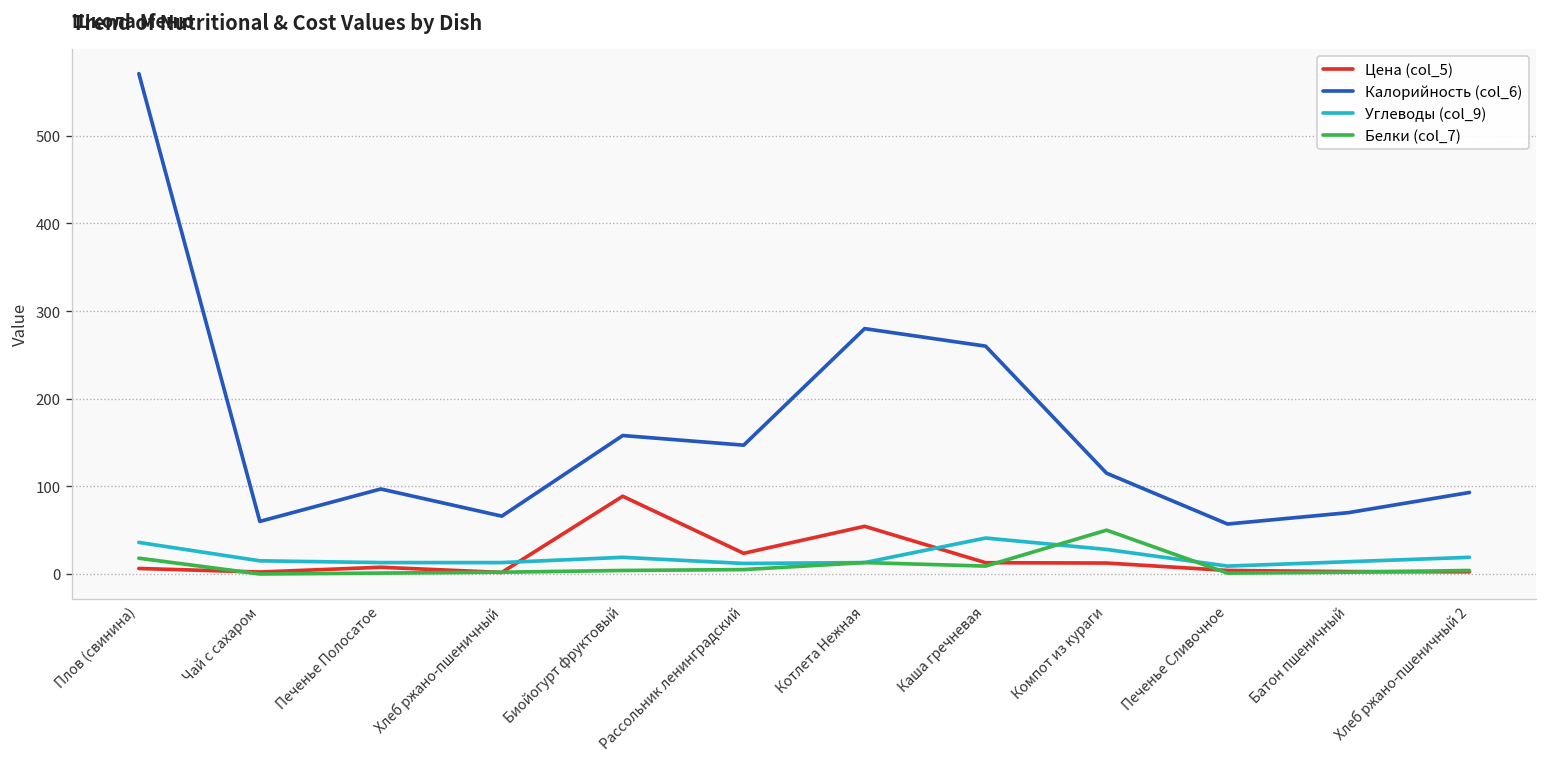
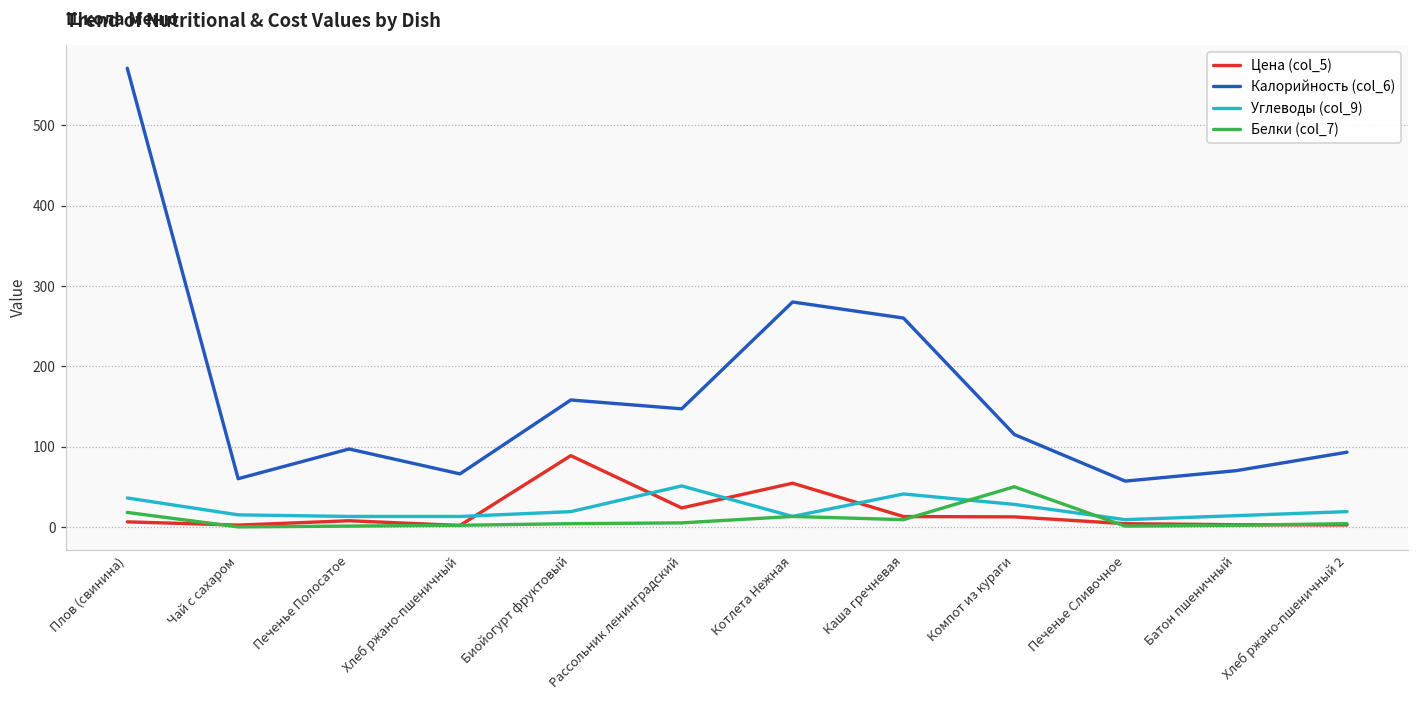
  {
    "Цена (col_5)": {
      "Плов (свинина)": 10,
      "Печенье Полосатое": 10,
      "Биойогурт фруктовый": 90,
      "Рассольник ленинградский": 20,
      "Котлета Нежная": 50,
      "Каша гречневая": 10,
      "Компот из кураги": 10
    },
    "Калорийность (col_6)": {
      "Плов (свинина)": 570,
      "Чай с сахаром": 60,
      "Печенье Полосатое": 100,
      "Хлеб ржано-пшеничный": 70,
      "Биойогурт фруктовый": 160,
      "Рассольник ленинградский": 150,
      "Котлета Нежная": 280,
      "Каша гречневая": 260,
      "Компот из кураги": 120,
      "Печенье Сливочное": 60,
      "Батон пшеничный": 70,
      "Хлеб ржано-пшеничный 2": 90
    },
    "Углеводы (col_9)": {
      "Плов (свинина)": 40,
      "Чай с сахаром": 20,
      "Печенье Полосатое": 10,
      "Хлеб ржано-пшеничный": 10,
      "Биойогурт фруктовый": 20,
-     "Рассольник ленинградский": 10,
+     "Рассольник ленинградский": 50,
      "Каша гречневая": 40,
      "Компот из кураги": 30,
      "Печенье Сливочное": 10,
      "Батон пшеничный": 10,
      "Хлеб ржано-пшеничный 2": 20
    },
    "Белки (col_7)": {
      "Плов (свинина)": 20,
      "Печенье Полосатое": 0,
      "Биойогурт фруктовый": 0,
      "Рассольник ленинградский": 10,
      "Каша гречневая": 10,
      "Компот из кураги": 50
    }
  }
